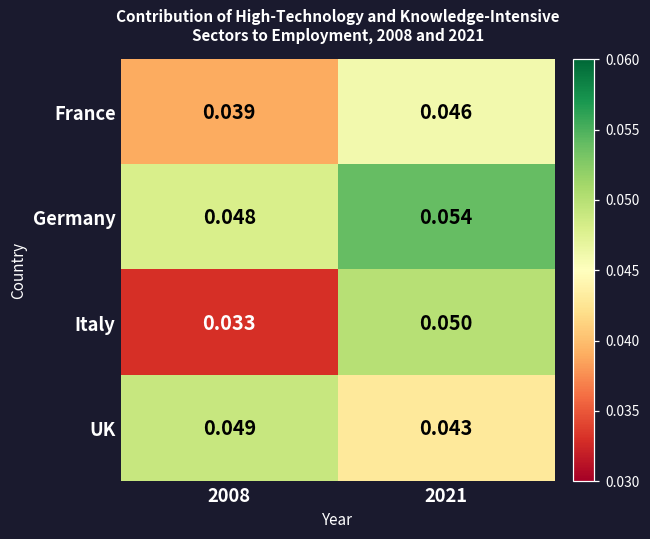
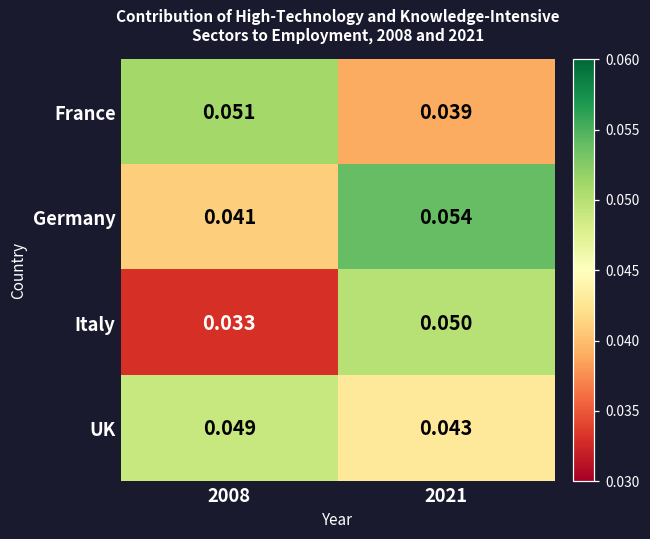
  {
    "France": {
-     "2008": 0.039,
-     "2021": 0.046
+     "2008": 0.051,
+     "2021": 0.039
    },
    "Germany": {
-     "2008": 0.048,
+     "2008": 0.041,
      "2021": 0.054
    },
    "Italy": {
      "2008": 0.033,
      "2021": 0.050
    },
    "UK": {
      "2008": 0.049,
      "2021": 0.043
    }
  }
